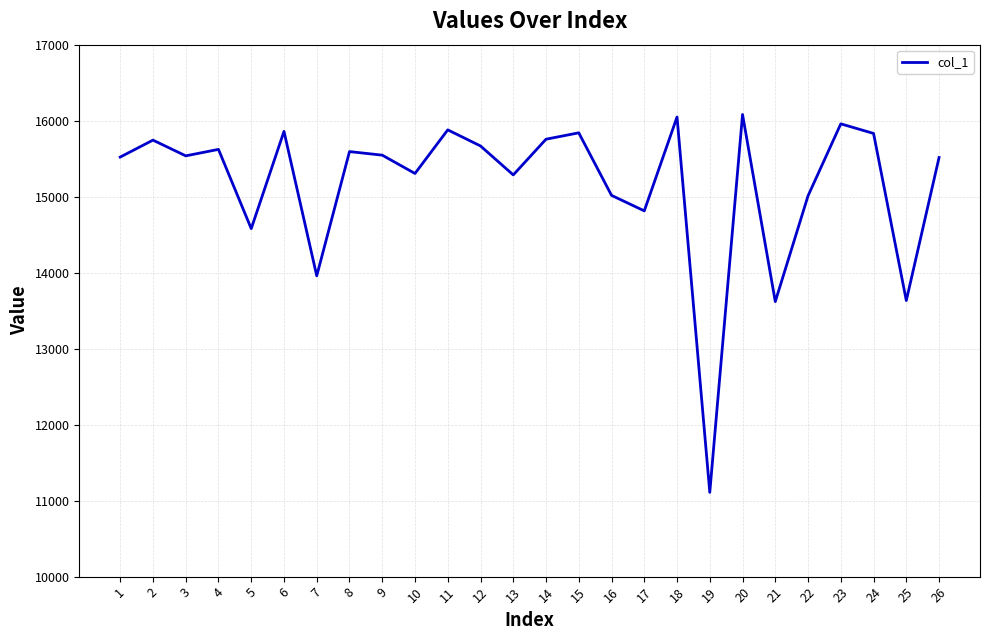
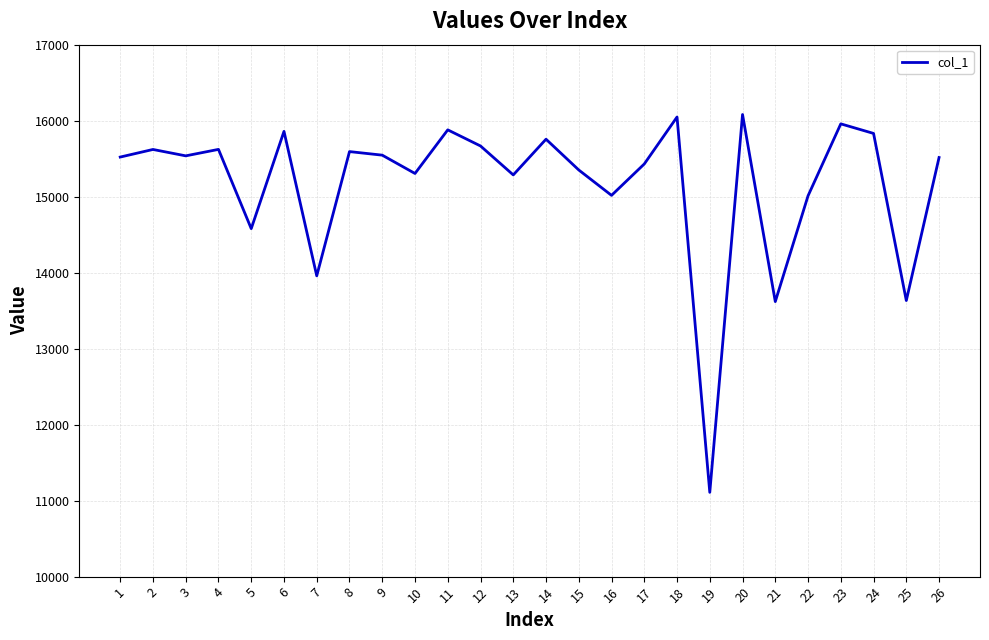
  {
    "1": 15500,
-   "2": 15700,
+   "2": 15600,
    "3": 15500,
    "4": 15600,
    "5": 14600,
    "6": 15900,
    "7": 14000,
    "8": 15600,
    "9": 15500,
    "10": 15300,
    "11": 15900,
    "12": 15700,
    "13": 15300,
    "14": 15800,
-   "15": 15800,
+   "15": 15400,
    "16": 15000,
-   "17": 14800,
+   "17": 15400,
    "18": 16000,
    "19": 11100,
    "20": 16100,
    "21": 13600,
    "22": 15000,
    "23": 16000,
    "24": 15800,
    "25": 13600,
    "26": 15500
  }
